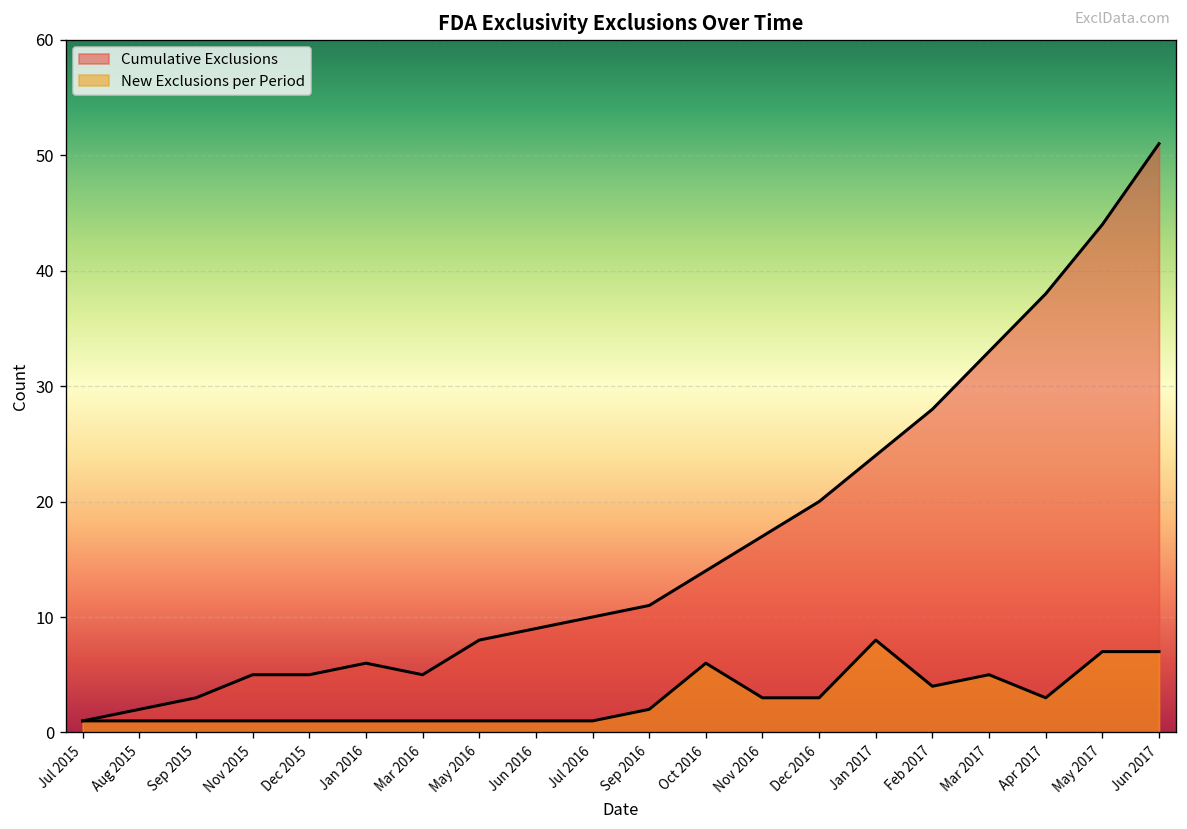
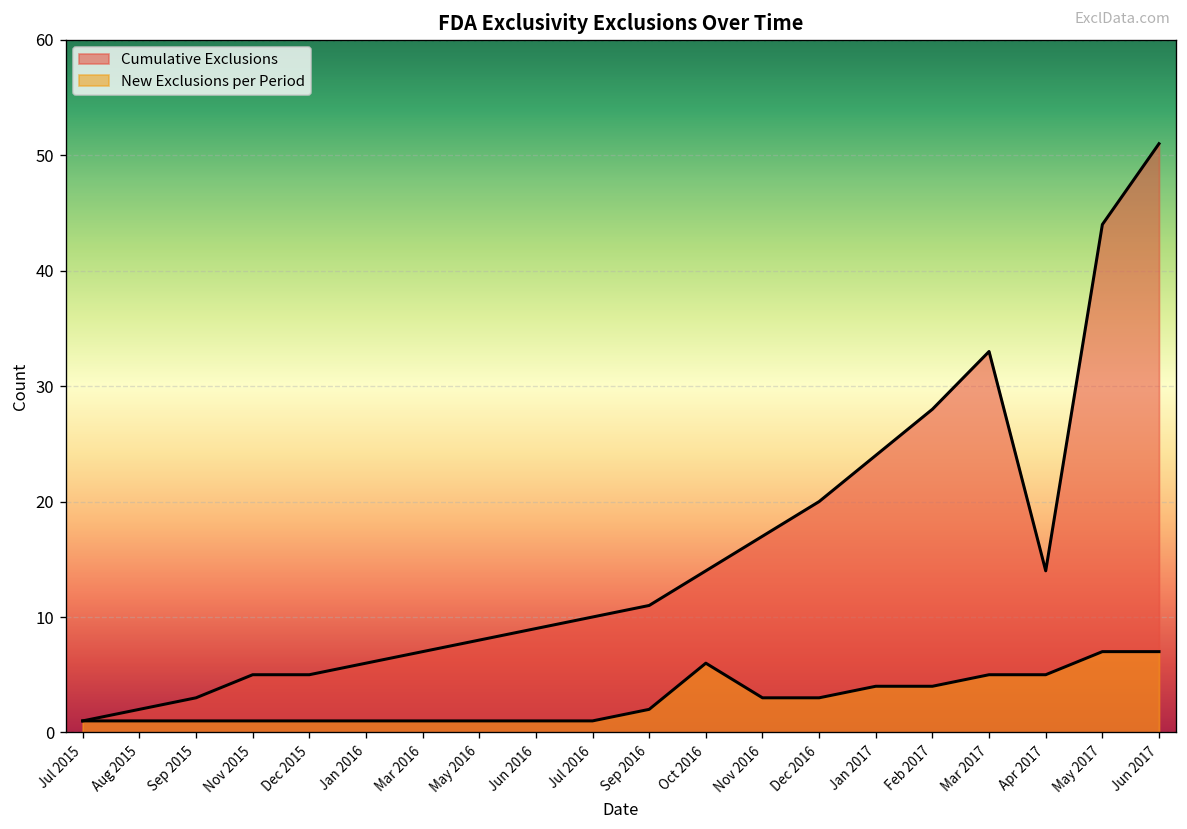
  {
    "Cumulative Exclusions": {
      "Aug 2015": 2,
      "Sep 2015": 3,
      "Nov 2015": 5,
      "Dec 2015": 5,
      "Jan 2016": 6,
-     "Mar 2016": 5,
+     "Mar 2016": 7,
      "May 2016": 8,
      "Jun 2016": 9,
      "Jul 2016": 10,
      "Sep 2016": 11,
      "Oct 2016": 14,
      "Nov 2016": 17,
      "Dec 2016": 20,
      "Jan 2017": 24,
      "Feb 2017": 28,
      "Mar 2017": 33,
-     "Apr 2017": 38,
+     "Apr 2017": 14,
      "May 2017": 44,
      "Jun 2017": 51
    },
    "New Exclusions per Period": {
      "Aug 2015": 1,
      "Sep 2015": 1,
      "Nov 2015": 1,
      "Dec 2015": 1,
      "Jan 2016": 1,
      "Mar 2016": 1,
      "May 2016": 1,
      "Jun 2016": 1,
      "Jul 2016": 1,
      "Sep 2016": 2,
      "Oct 2016": 6,
      "Nov 2016": 3,
      "Dec 2016": 3,
-     "Jan 2017": 8,
+     "Jan 2017": 4,
      "Feb 2017": 4,
      "Mar 2017": 5,
-     "Apr 2017": 3,
+     "Apr 2017": 5,
      "May 2017": 7,
      "Jun 2017": 7
    }
  }
